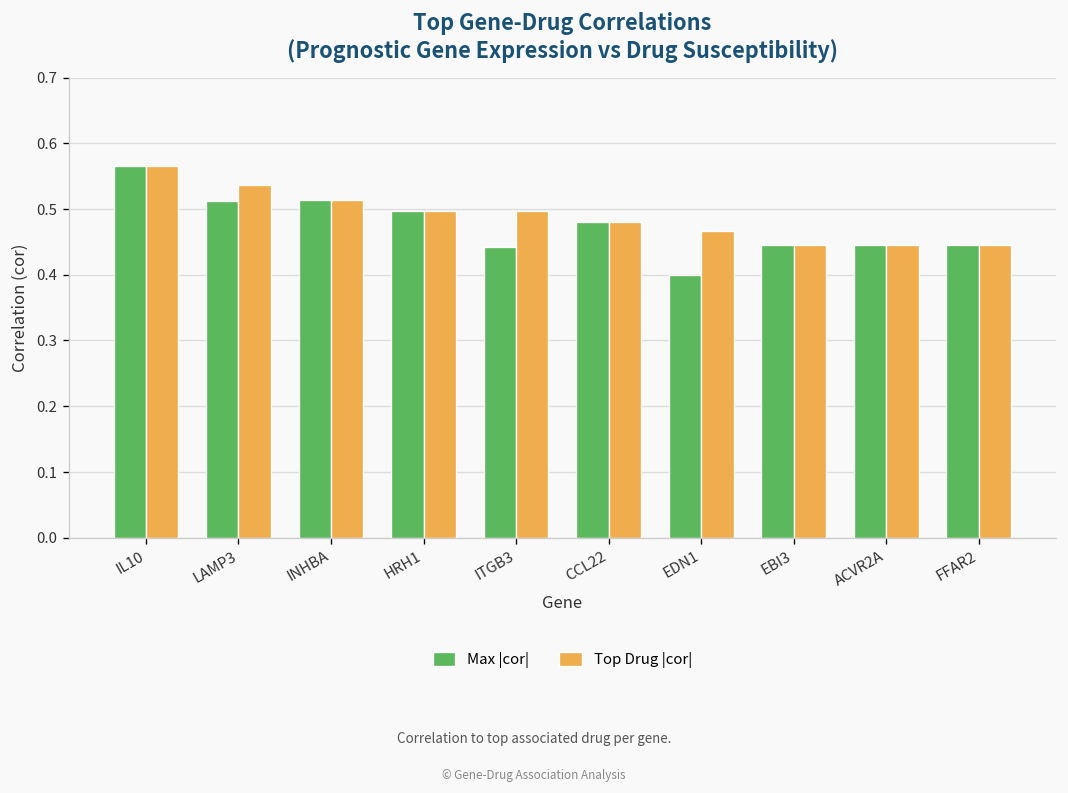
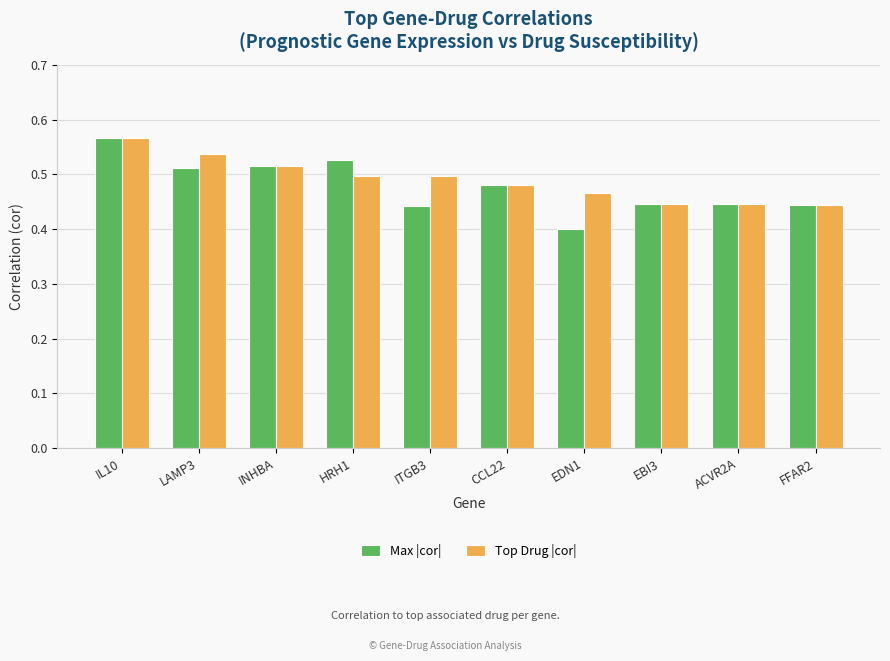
  {
    "Max |cor|": {
      "IL10": 0.57,
      "LAMP3": 0.51,
      "INHBA": 0.51,
-     "HRH1": 0.50,
+     "HRH1": 0.53,
      "ITGB3": 0.44,
      "CCL22": 0.48,
      "EDN1": 0.40,
      "EBI3": 0.44,
      "ACVR2A": 0.45,
      "FFAR2": 0.44
    },
    "Top Drug |cor|": {
      "IL10": 0.57,
      "LAMP3": 0.54,
      "INHBA": 0.51,
      "HRH1": 0.50,
      "ITGB3": 0.50,
      "CCL22": 0.48,
      "EDN1": 0.47,
      "EBI3": 0.44,
      "ACVR2A": 0.45,
      "FFAR2": 0.44
    }
  }
